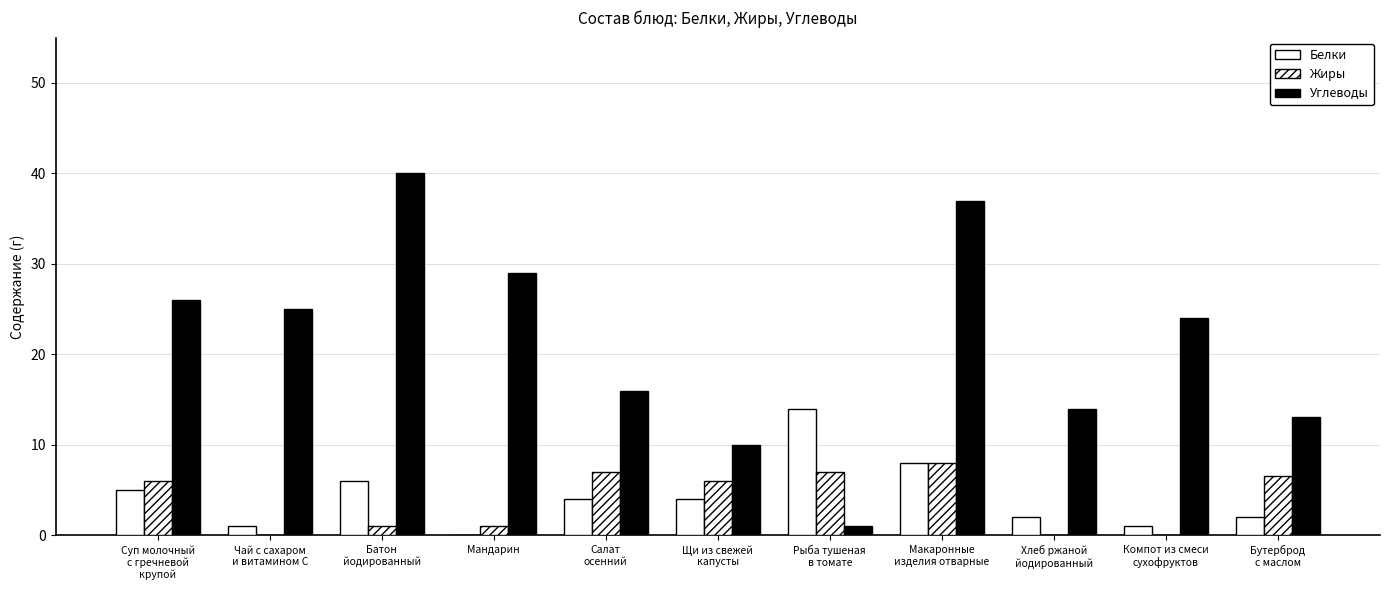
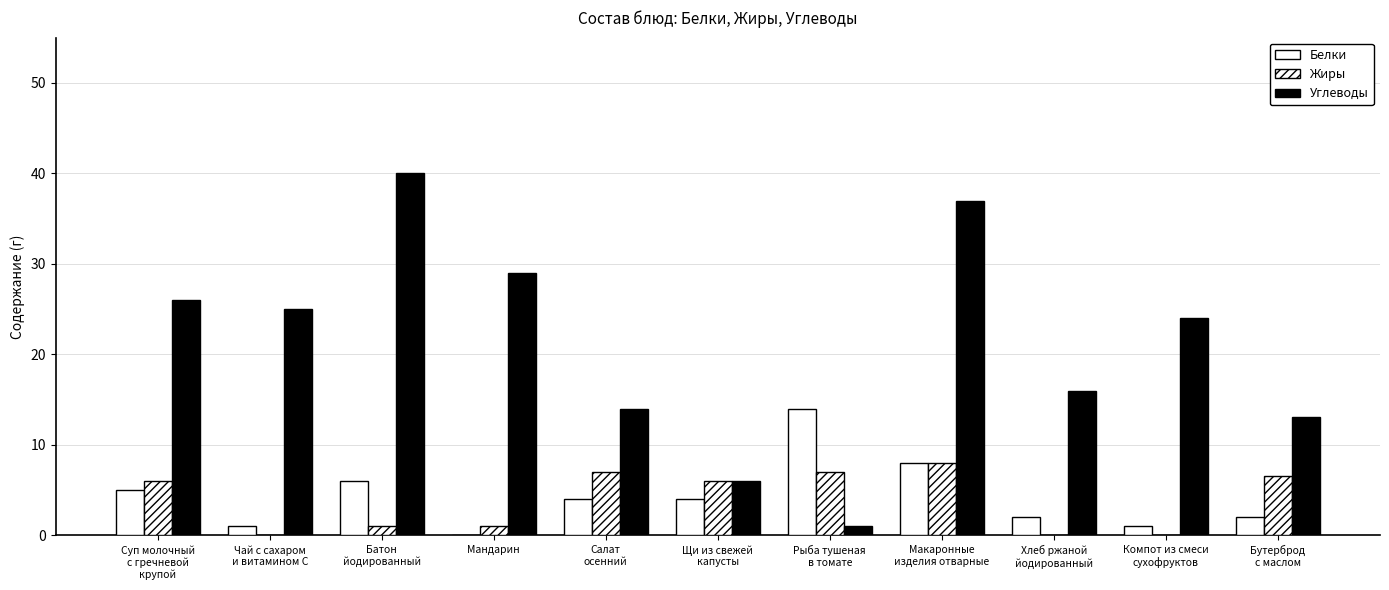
  {
    "Углеводы": {
      "Суп молочный с гречневой крупой": 26,
      "Чай с сахаром и витамином С": 25,
      "Батон йодированный": 40,
      "Мандарин": 29,
-     "Салат осенний": 16,
-     "Щи из свежей капусты": 10,
+     "Салат осенний": 14,
+     "Щи из свежей капусты": 6,
      "Рыба тушеная в томате": 1,
      "Макаронные изделия отварные": 37,
-     "Хлеб ржаной йодированный": 14,
+     "Хлеб ржаной йодированный": 16,
      "Компот из смеси сухофруктов": 24,
      "Бутерброд с маслом": 13
    }
  }
